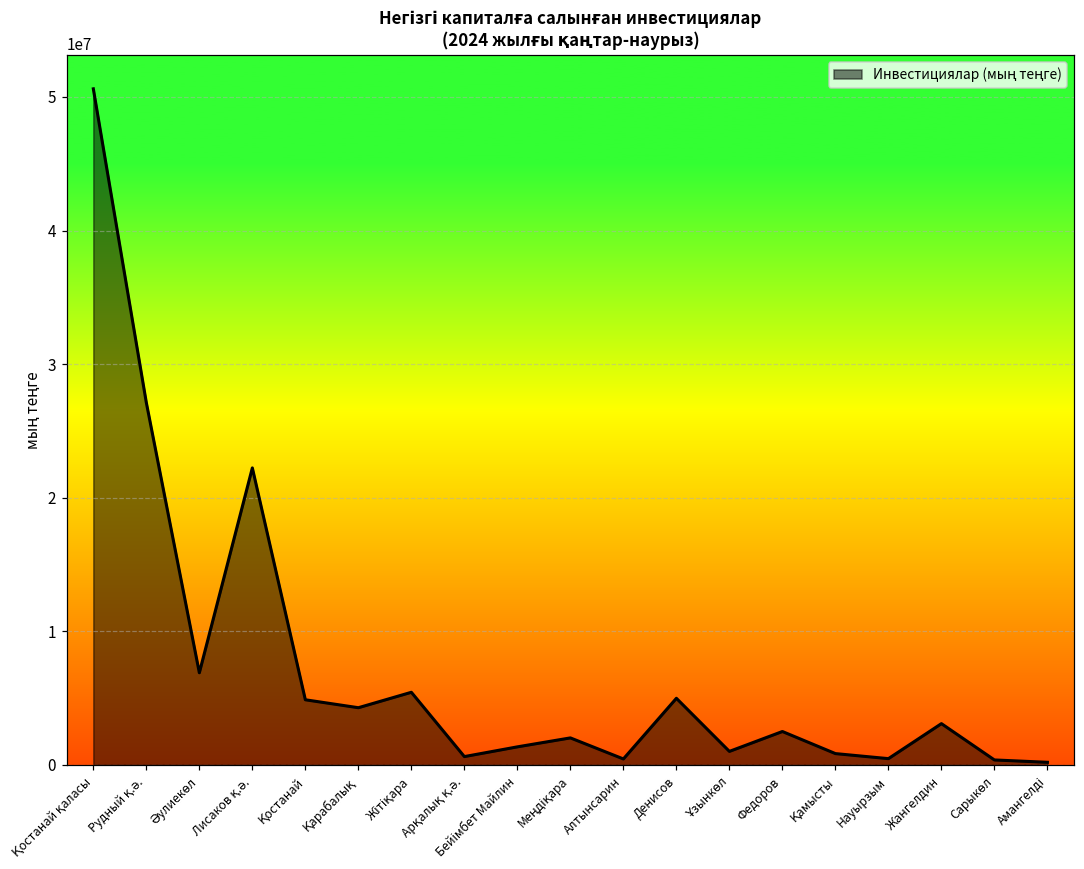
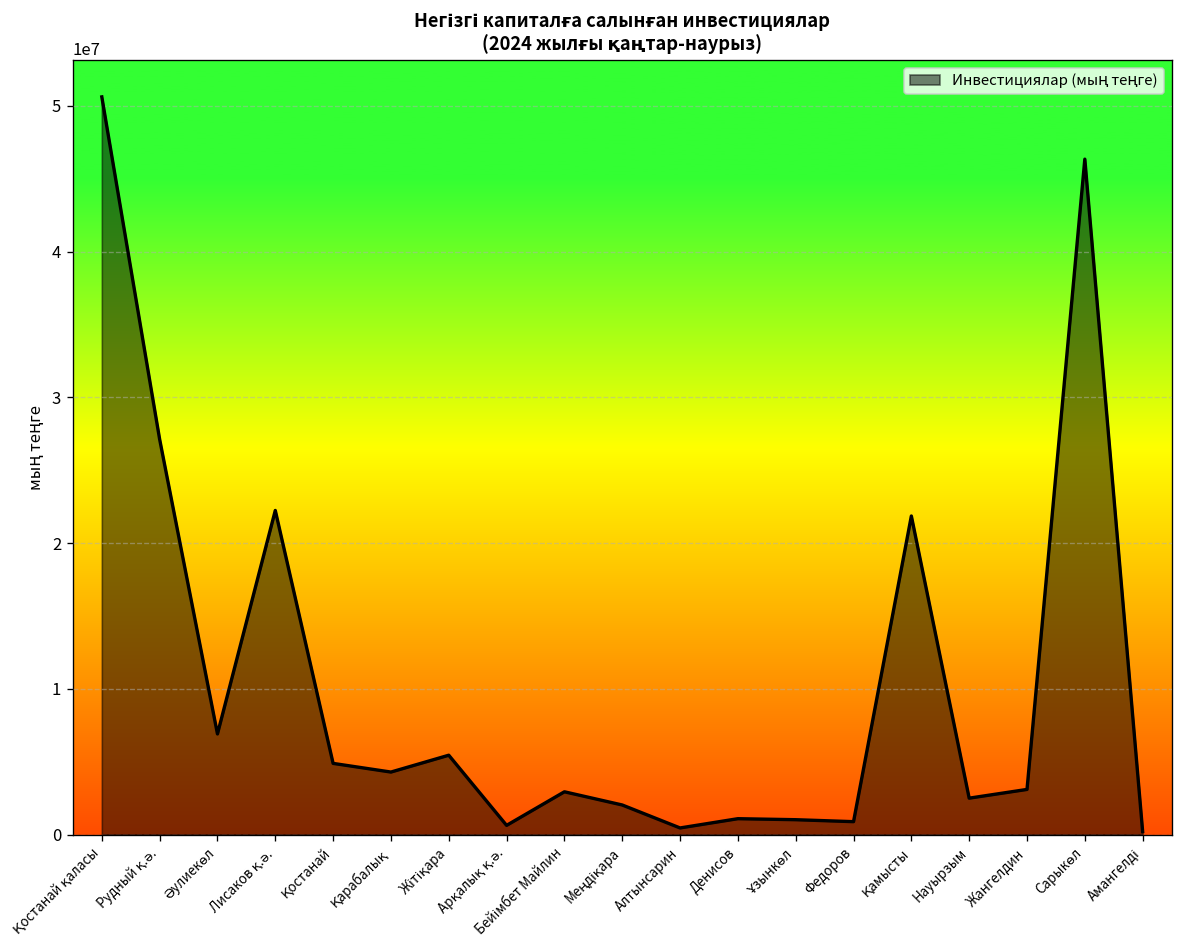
  {
    "Қостанай қаласы": 50600000,
    "Рудный қ.ә.": 27100000,
    "Әулиекөл": 6900000,
    "Лисаков қ.ә.": 22200000,
    "Қостанай": 4900000,
    "Қарабалық": 4300000,
    "Жітіқара": 5400000,
    "Арқалық қ.ә.": 600000,
-   "Бейімбет Майлин": 1400000,
+   "Бейімбет Майлин": 2900000,
    "Меңдіқара": 2000000,
    "Алтынсарин": 500000,
-   "Денисов": 5000000,
+   "Денисов": 1100000,
    "Ұзынкөл": 1000000,
-   "Федоров": 2500000,
-   "Қамысты": 900000,
-   "Науырзым": 500000,
+   "Федоров": 900000,
+   "Қамысты": 21900000,
+   "Науырзым": 2500000,
    "Жангелдин": 3100000,
-   "Сарыкөл": 400000,
+   "Сарыкөл": 46300000,
    "Амангелді": 200000
  }
